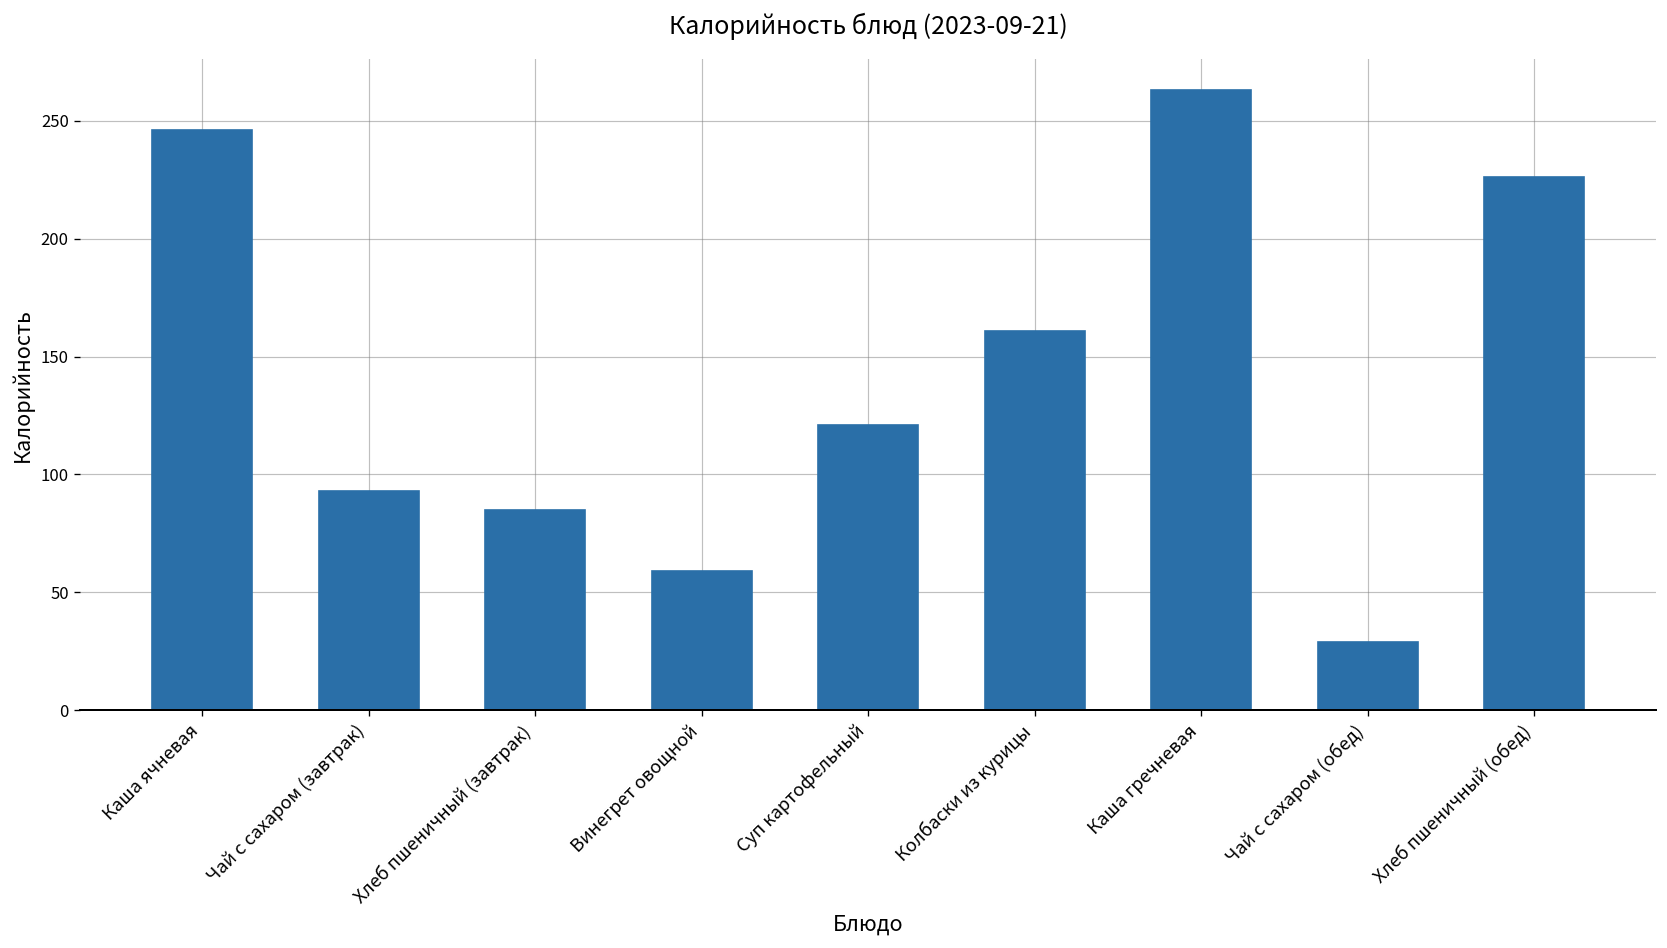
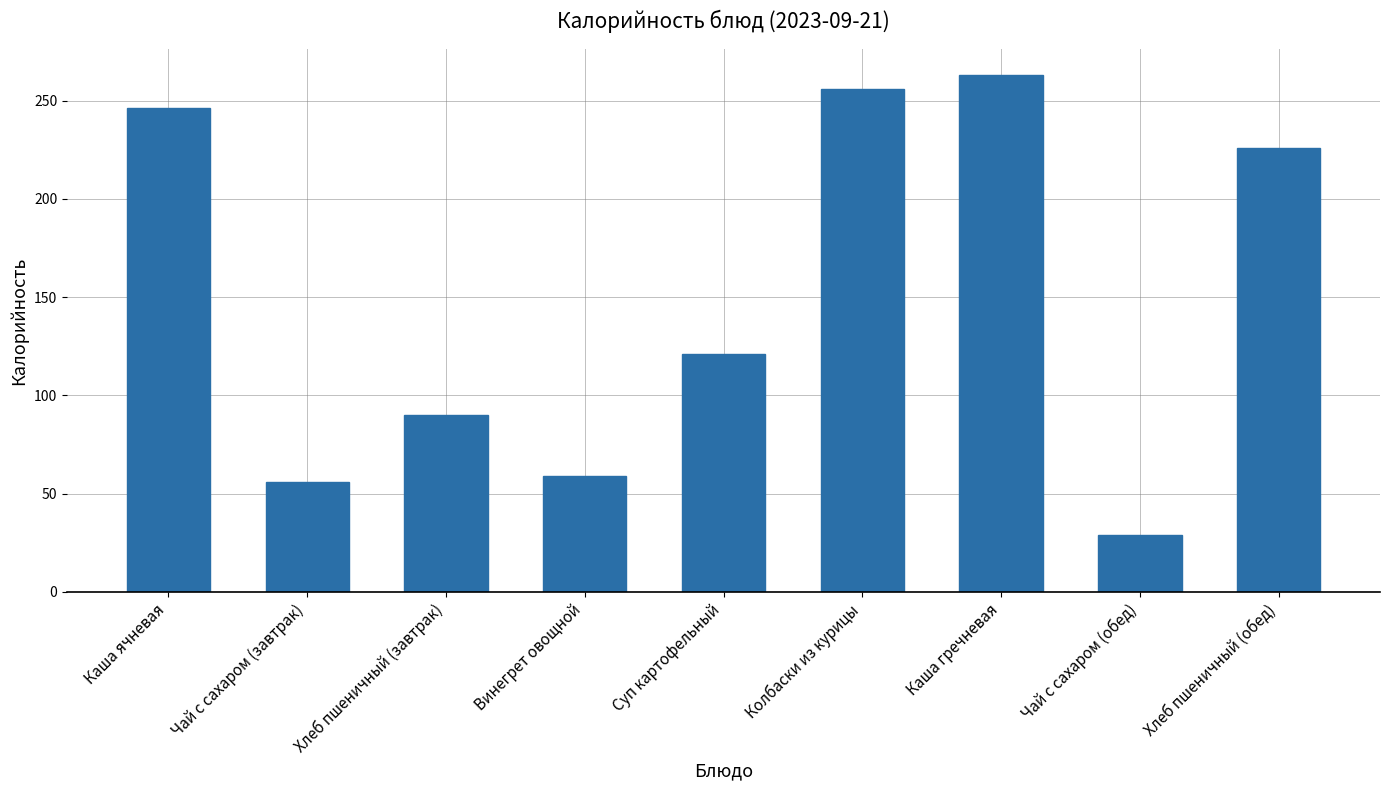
  {
    "Каша ячневая": 246,
-   "Чай с сахаром (завтрак)": 93,
-   "Хлеб пшеничный (завтрак)": 85,
+   "Чай с сахаром (завтрак)": 56,
+   "Хлеб пшеничный (завтрак)": 90,
    "Винегрет овощной": 59,
    "Суп картофельный": 121,
-   "Колбаски из курицы": 161,
+   "Колбаски из курицы": 256,
    "Каша гречневая": 263,
    "Чай с сахаром (обед)": 29,
    "Хлеб пшеничный (обед)": 226
  }
